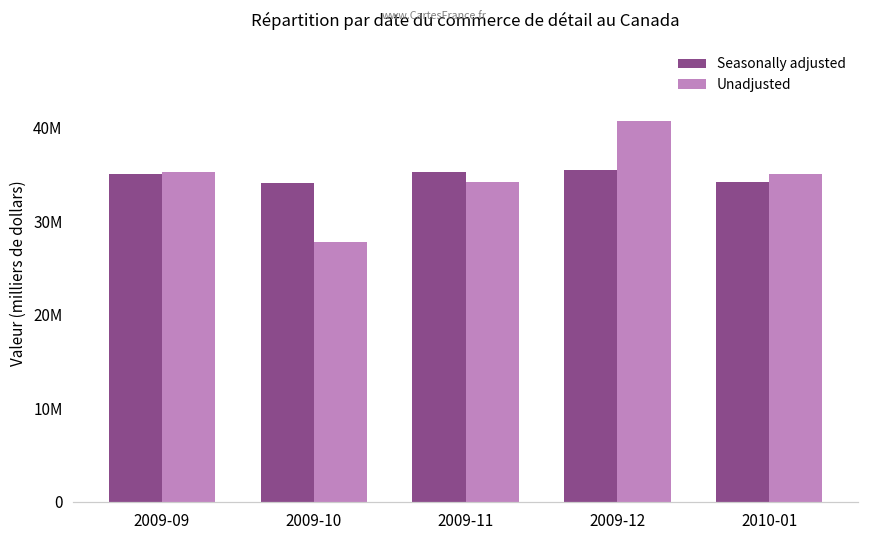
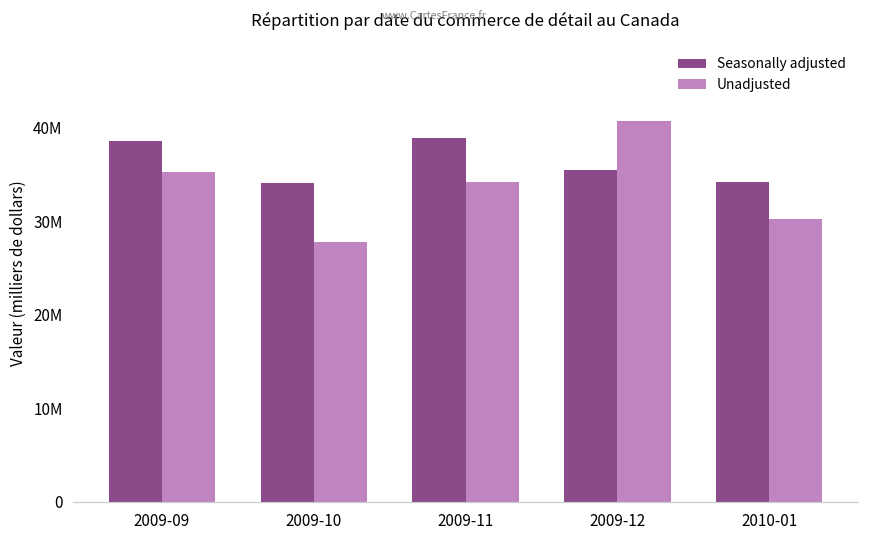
  {
    "Seasonally adjusted": {
-     "2009-09": 35000000,
+     "2009-09": 39000000,
      "2009-10": 34000000,
-     "2009-11": 35000000,
+     "2009-11": 39000000,
      "2009-12": 35000000,
      "2010-01": 34000000
    },
    "Unadjusted": {
      "2009-09": 35000000,
      "2009-10": 28000000,
      "2009-11": 34000000,
      "2009-12": 41000000,
-     "2010-01": 35000000
+     "2010-01": 30000000
    }
  }
